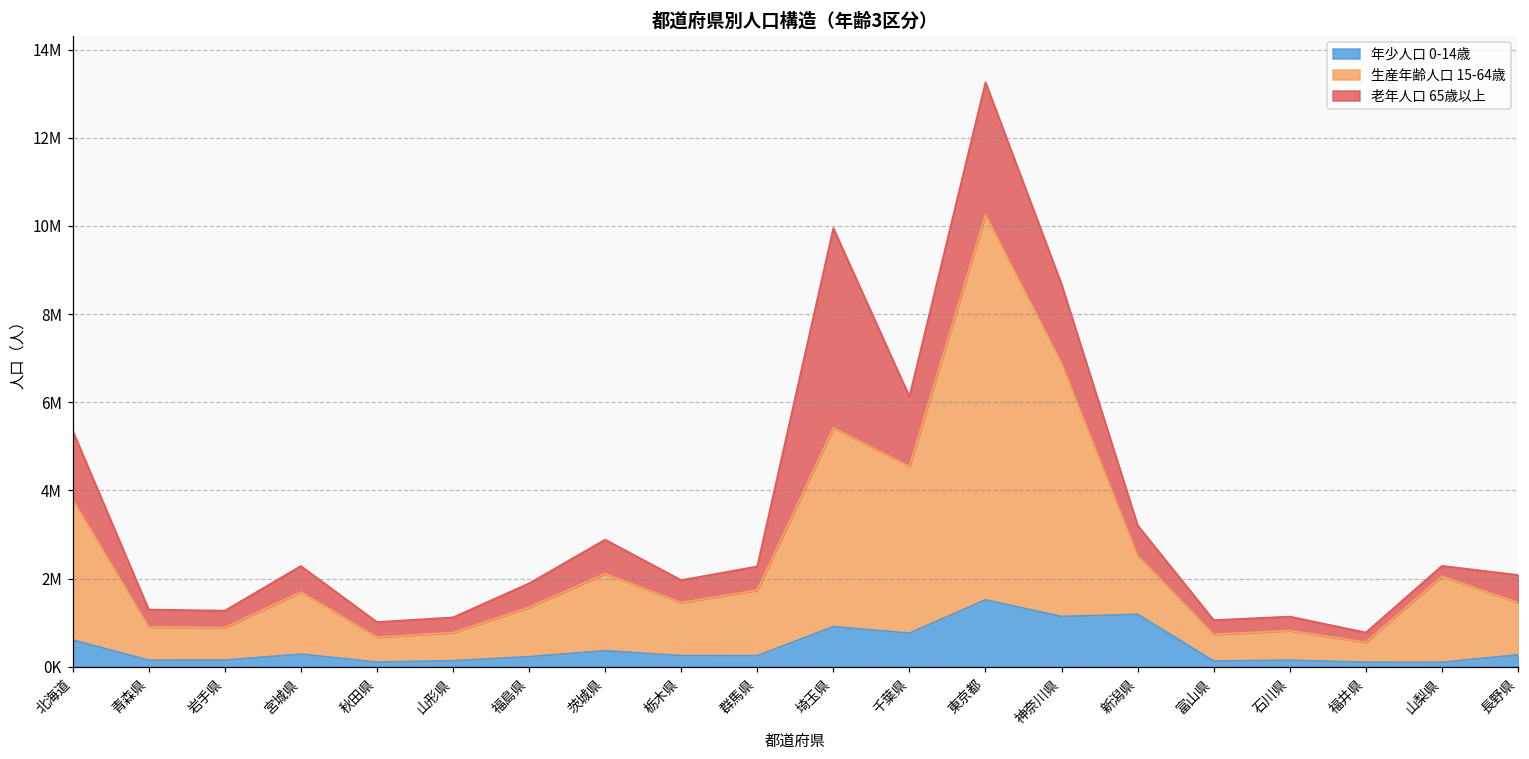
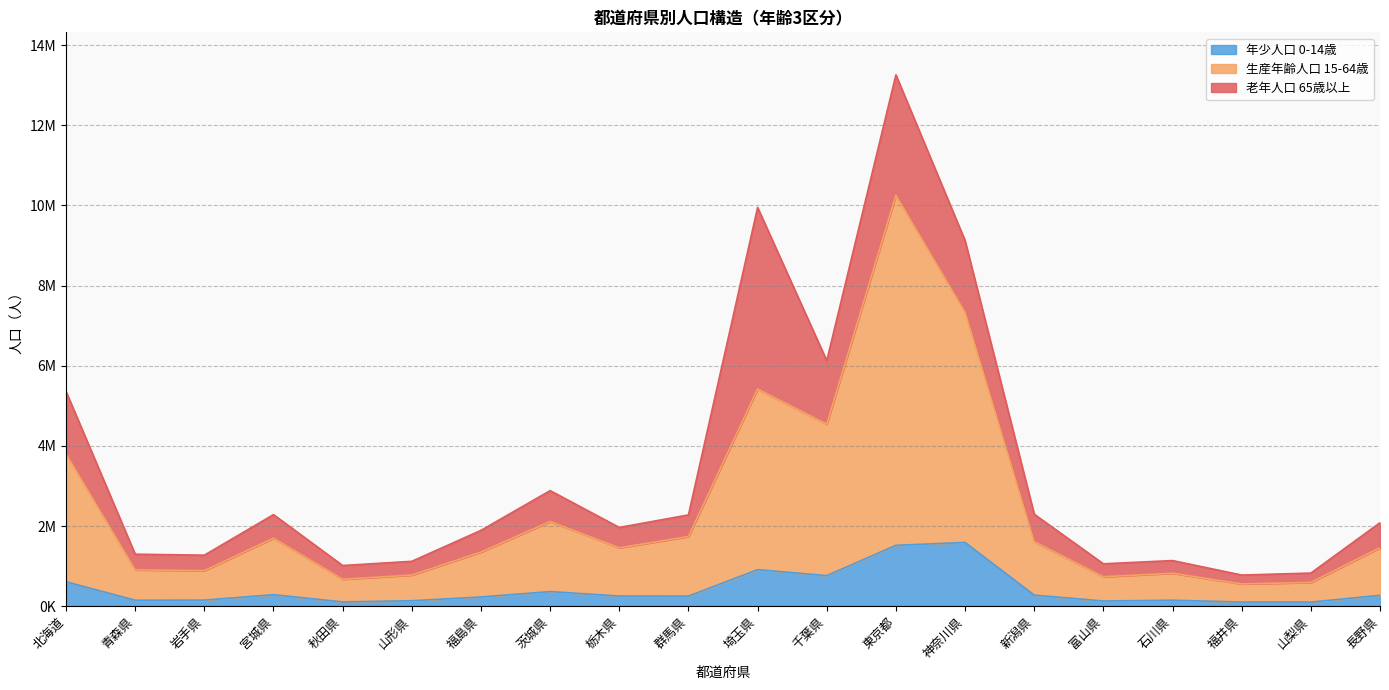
  {
    "年少人口 0-14歳": {
      "北海道": 600000,
      "青森県": 100000,
      "岩手県": 200000,
      "宮城県": 300000,
      "秋田県": 100000,
      "山形県": 100000,
      "福島県": 200000,
      "茨城県": 400000,
      "栃木県": 300000,
      "群馬県": 300000,
      "埼玉県": 900000,
      "千葉県": 800000,
      "東京都": 1500000,
-     "神奈川県": 1100000,
-     "新潟県": 1200000,
+     "神奈川県": 1600000,
+     "新潟県": 300000,
      "富山県": 100000,
      "石川県": 100000,
      "福井県": 100000,
      "山梨県": 100000,
      "長野県": 300000
    },
    "生産年齢人口 15-64歳": {
      "北海道": 3200000,
      "青森県": 800000,
      "岩手県": 700000,
      "宮城県": 1400000,
      "秋田県": 600000,
      "山形県": 600000,
      "福島県": 1100000,
      "茨城県": 1700000,
      "栃木県": 1200000,
      "群馬県": 1500000,
      "埼玉県": 4500000,
      "千葉県": 3800000,
      "東京都": 8700000,
      "神奈川県": 5700000,
      "新潟県": 1300000,
      "富山県": 600000,
      "石川県": 700000,
      "福井県": 500000,
-     "山梨県": 2000000,
+     "山梨県": 500000,
      "長野県": 1200000
    },
    "老年人口 65歳以上": {
      "北海道": 1600000,
      "青森県": 400000,
      "岩手県": 400000,
      "宮城県": 600000,
      "秋田県": 300000,
      "山形県": 300000,
      "福島県": 500000,
      "茨城県": 800000,
      "栃木県": 500000,
      "群馬県": 500000,
      "埼玉県": 4500000,
      "千葉県": 1600000,
      "東京都": 3000000,
      "神奈川県": 1800000,
      "新潟県": 700000,
      "富山県": 300000,
      "石川県": 300000,
      "福井県": 200000,
      "山梨県": 200000,
      "長野県": 600000
    }
  }
